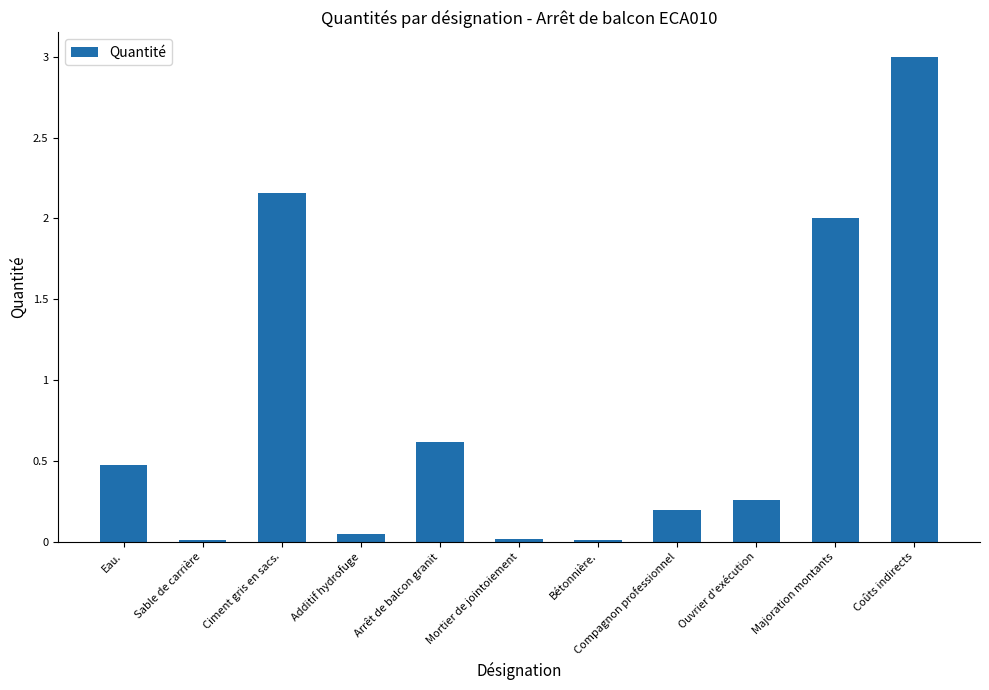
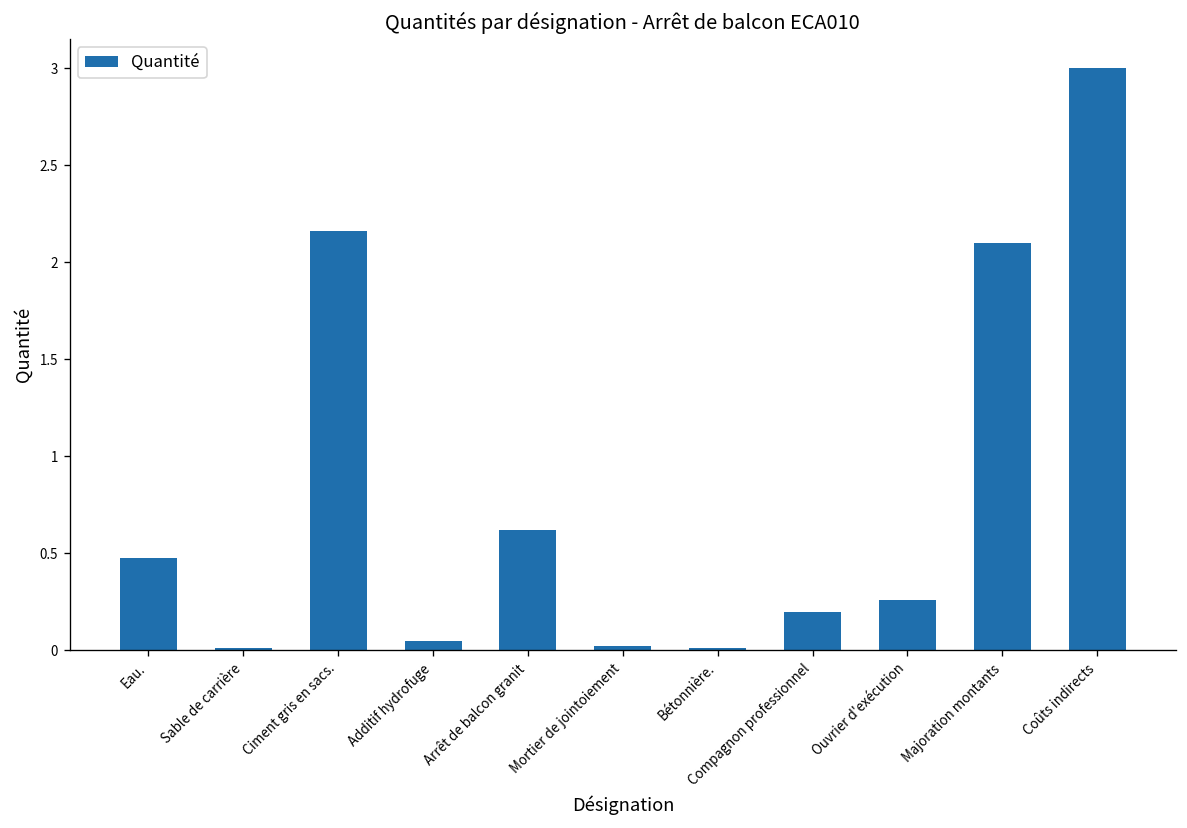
  {
    "Eau.": 0.47,
    "Ciment gris en sacs.": 2.16,
    "Additif hydrofuge": 0.05,
    "Arrêt de balcon granit": 0.62,
    "Mortier de jointoiement": 0.02,
    "Compagnon professionnel": 0.2,
    "Ouvrier d'exécution": 0.26,
-   "Majoration montants": 2.0,
+   "Majoration montants": 2.1,
    "Coûts indirects": 3.0
  }
